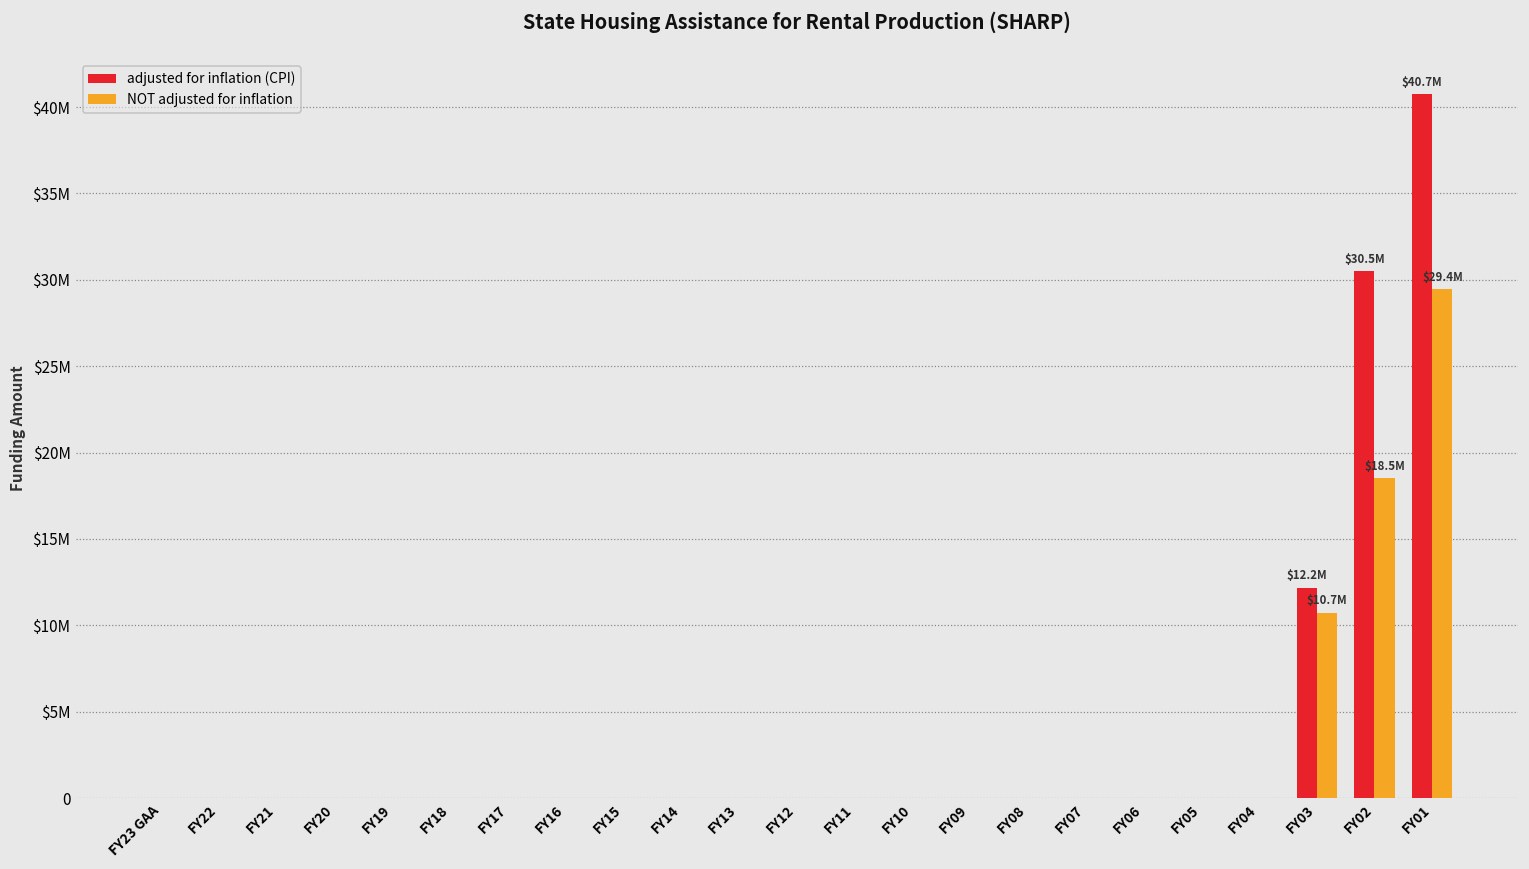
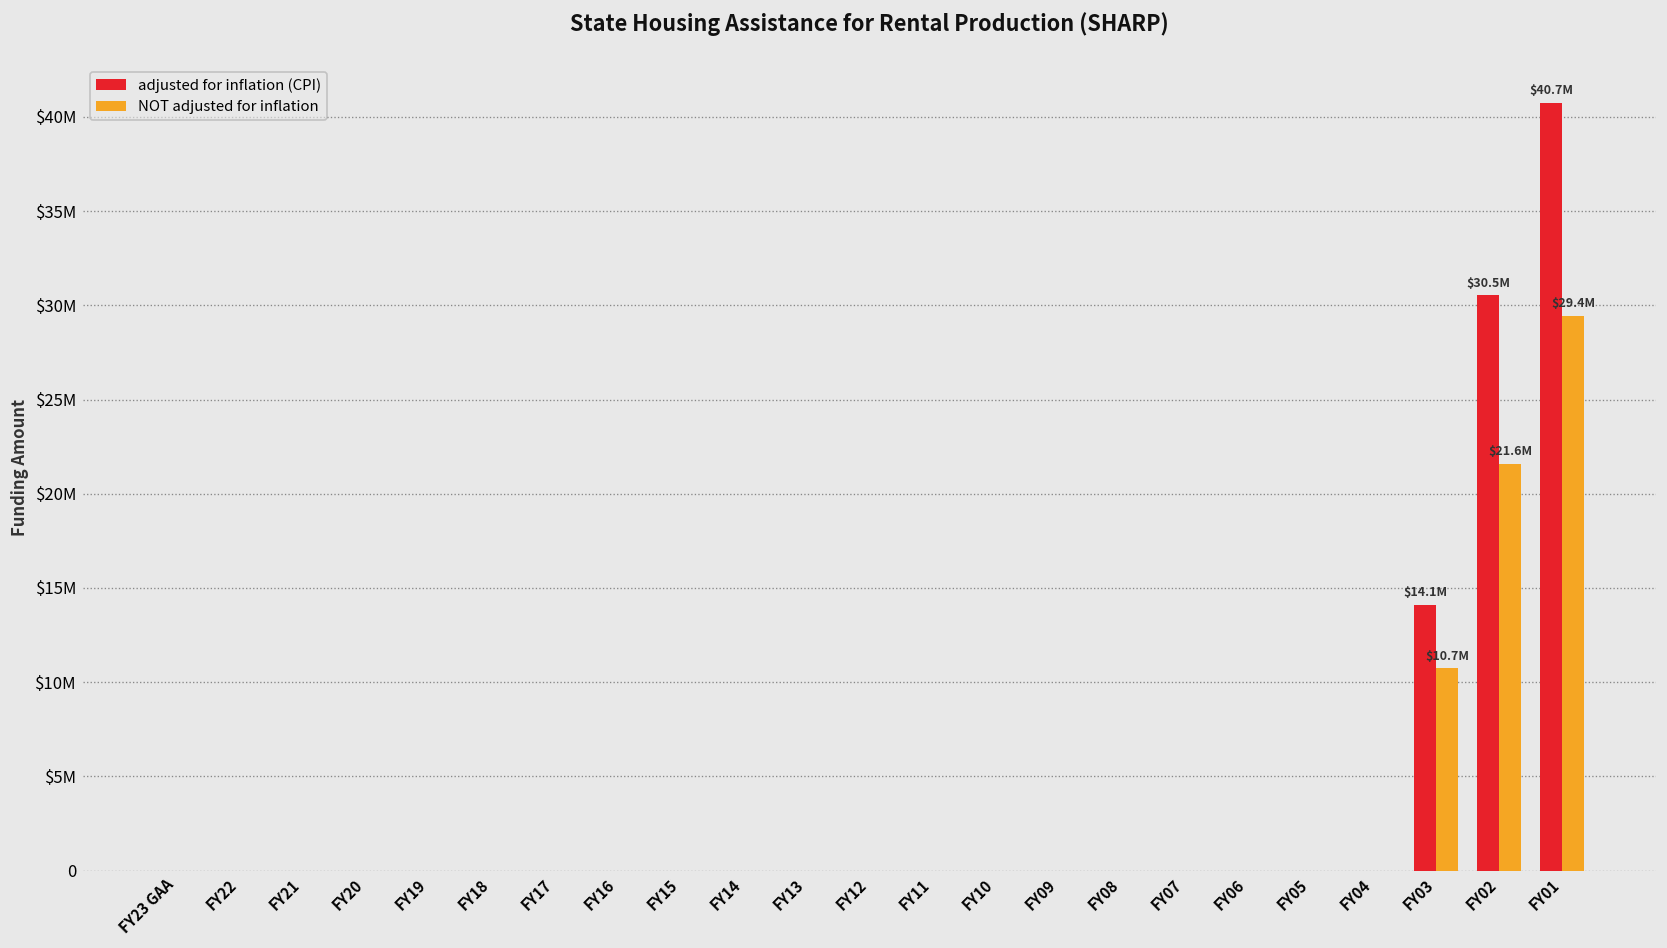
  {
    "adjusted for inflation (CPI)": {
-     "FY03": "$12.2M",
+     "FY03": "$14.1M",
      "FY02": "$30.5M",
      "FY01": "$40.7M"
    },
    "NOT adjusted for inflation": {
      "FY03": "$10.7M",
-     "FY02": "$18.5M",
+     "FY02": "$21.6M",
      "FY01": "$29.4M"
    }
  }
